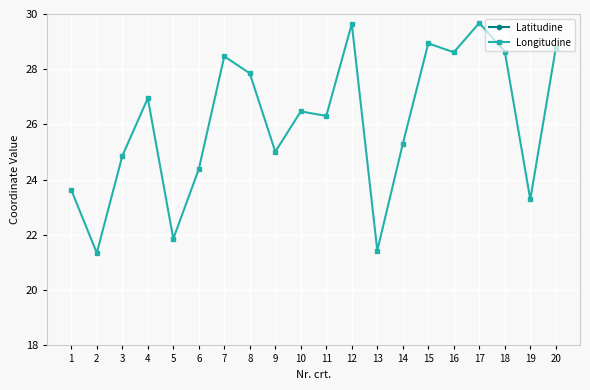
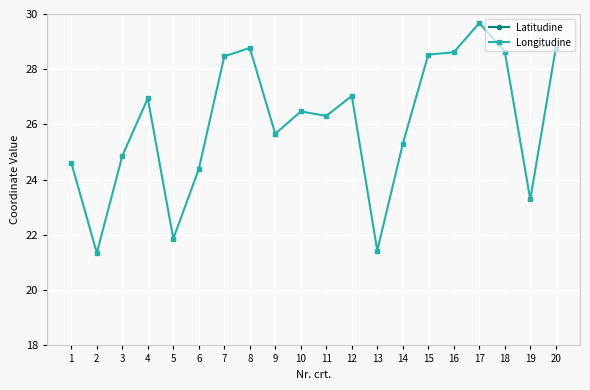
  {
    "Longitudine": {
-     "1": 23.6,
+     "1": 24.6,
      "2": 21.3,
      "3": 24.9,
      "4": 26.9,
      "5": 21.9,
      "6": 24.4,
      "7": 28.5,
-     "8": 27.9,
-     "9": 25.0,
+     "8": 28.8,
+     "9": 25.7,
      "10": 26.5,
      "11": 26.3,
-     "12": 29.6,
+     "12": 27.0,
      "13": 21.4,
      "14": 25.3,
-     "15": 28.9,
+     "15": 28.5,
      "16": 28.6,
      "17": 29.7,
      "18": 28.6,
      "19": 23.3
    }
  }
